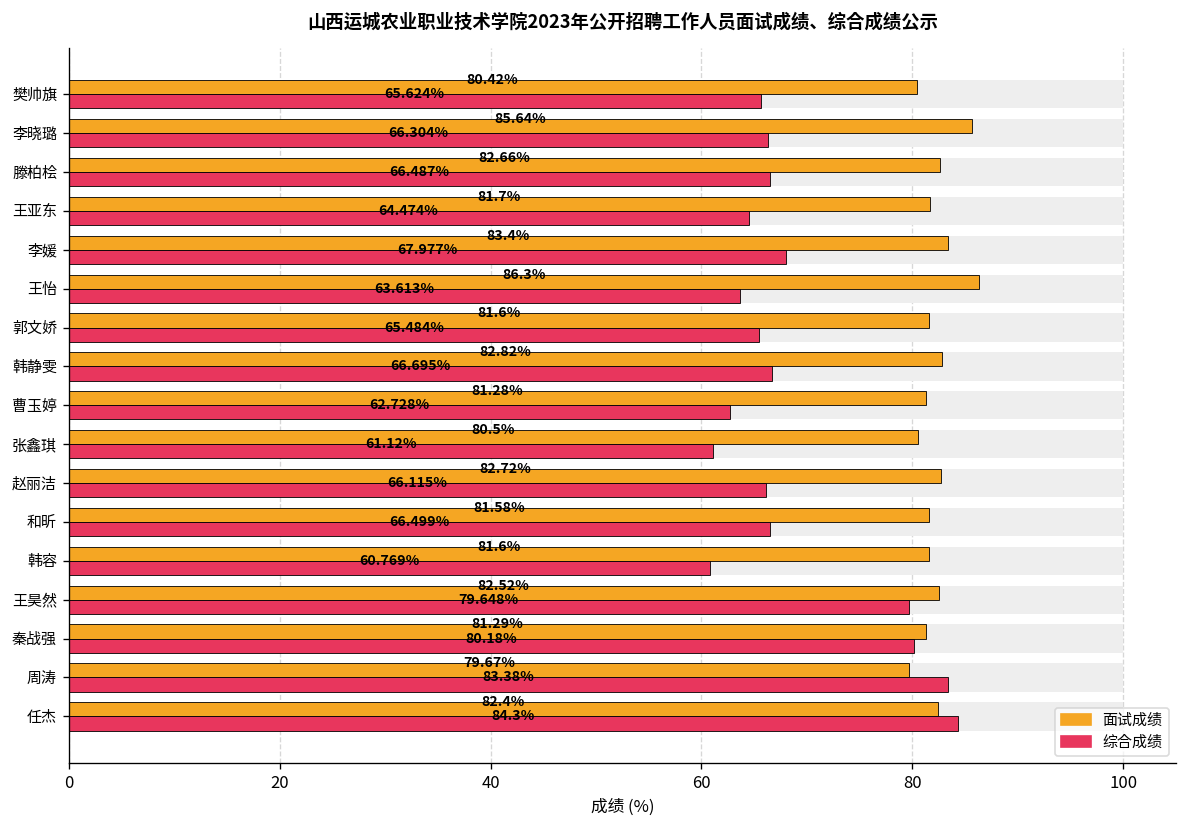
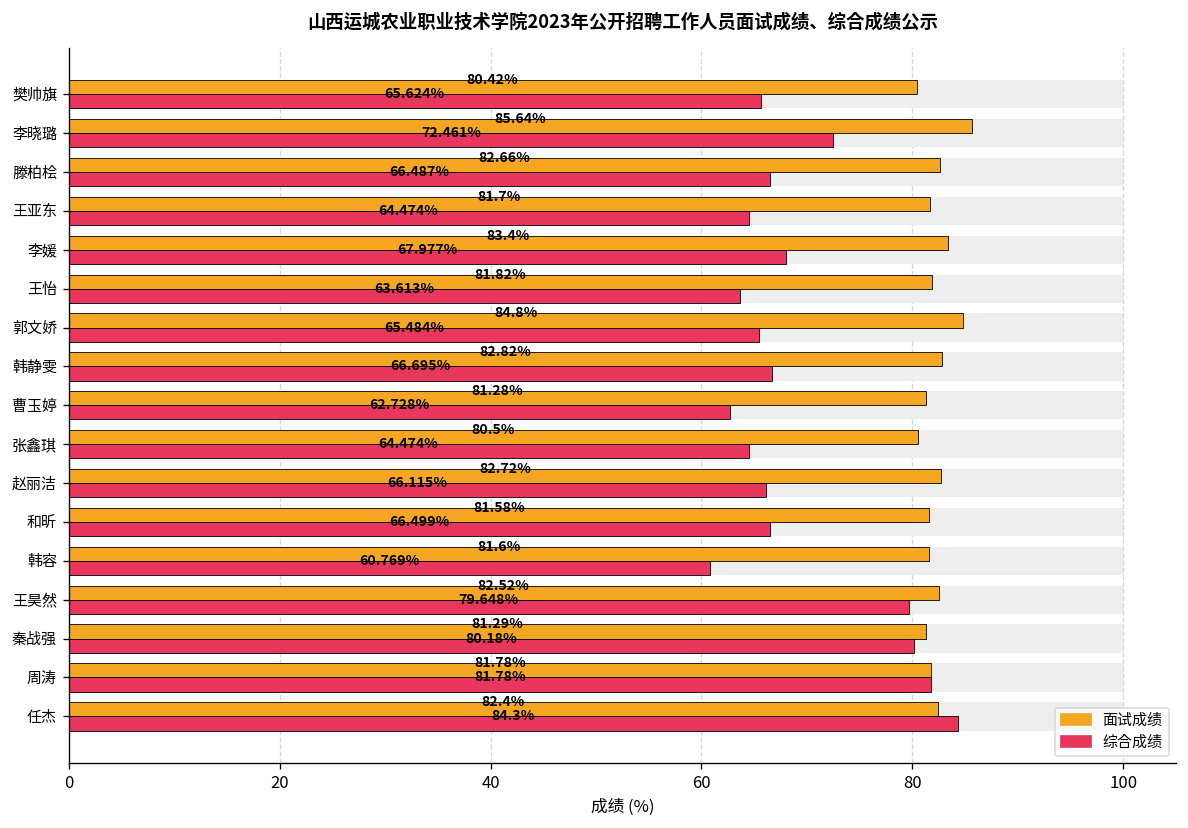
  {
    "面试成绩": {
-     "王怡": "86.3%",
-     "郭文娇": "81.6%",
-     "周涛": "79.67%"
+     "王怡": "81.82%",
+     "郭文娇": "84.8%",
+     "周涛": "81.78%"
    },
    "综合成绩": {
-     "李晓璐": "66.304%",
-     "张鑫琪": "61.12%",
-     "周涛": "83.38%"
+     "李晓璐": "72.461%",
+     "张鑫琪": "64.474%",
+     "周涛": "81.78%"
    }
  }
